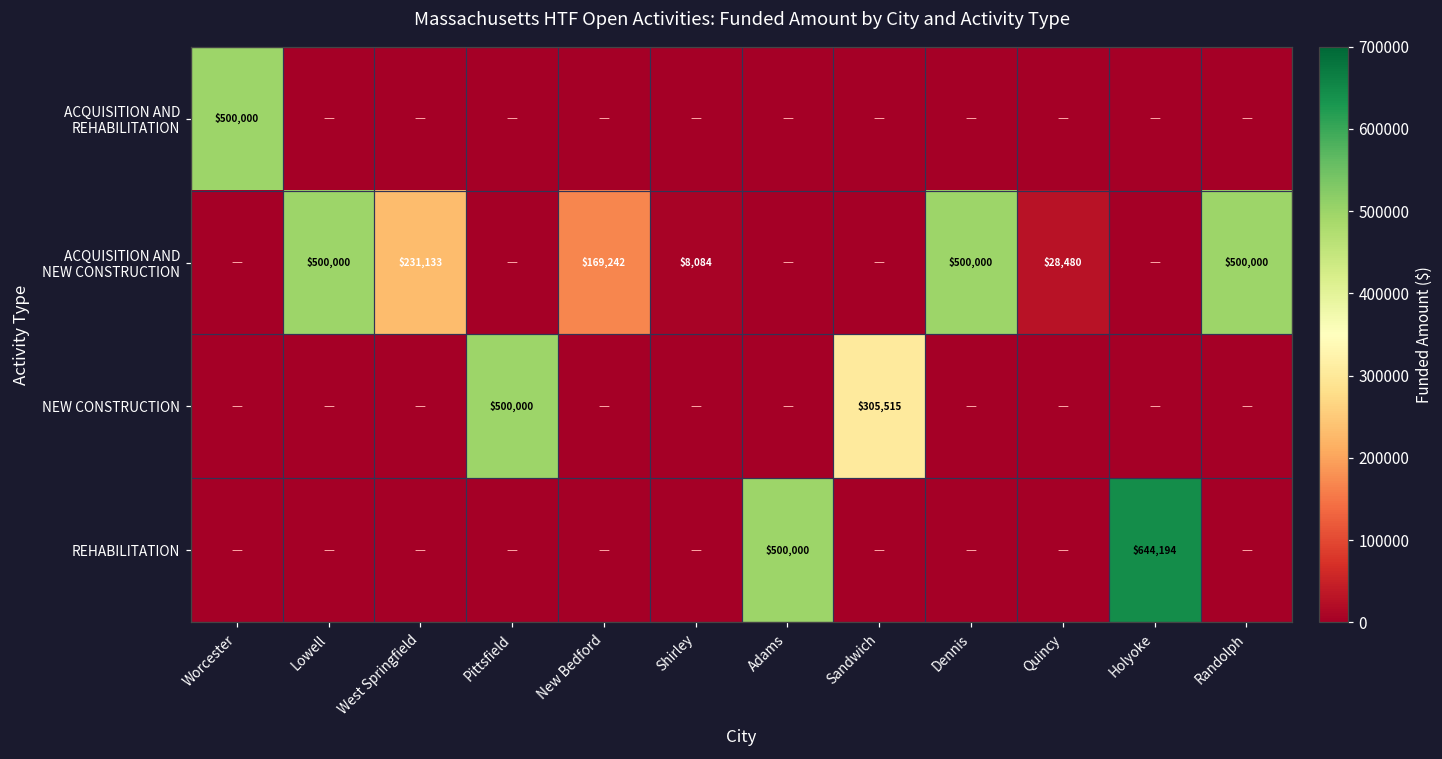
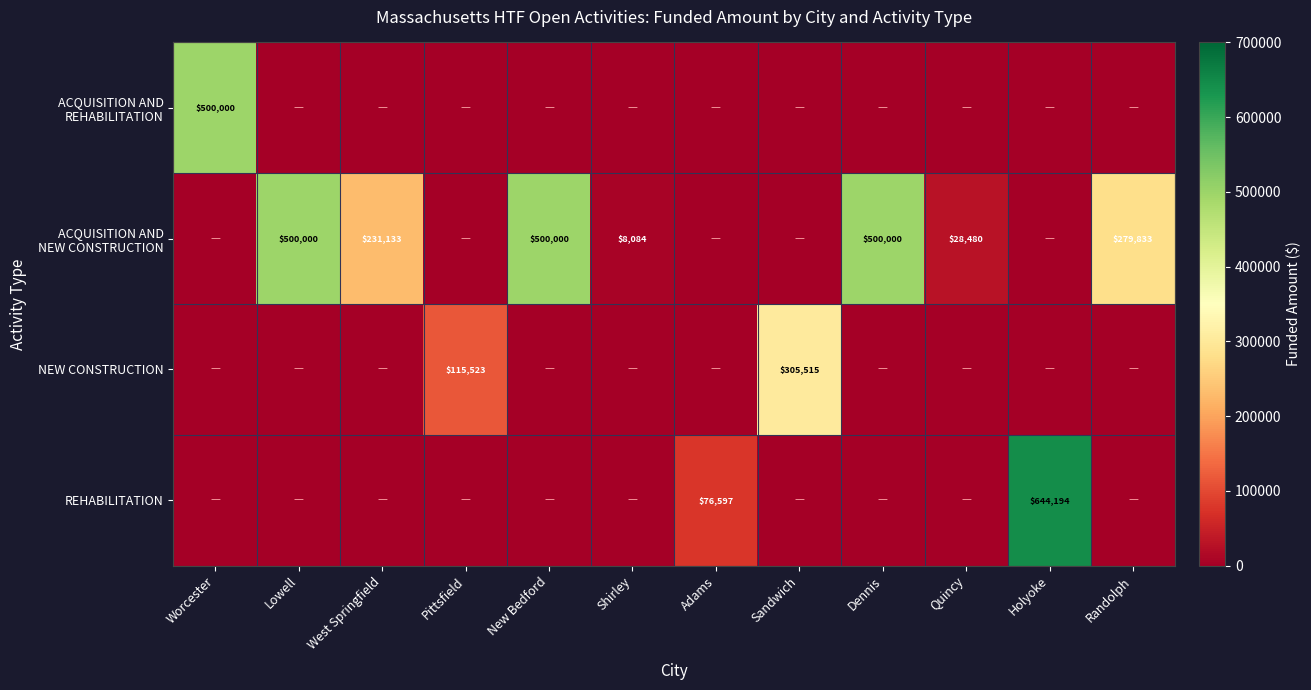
  {
    "ACQUISITION AND REHABILITATION": {
      "Worcester": "$500,000"
    },
    "ACQUISITION AND NEW CONSTRUCTION": {
      "Lowell": "$500,000",
      "West Springfield": "$231,133",
-     "New Bedford": "$169,242",
+     "New Bedford": "$500,000",
      "Shirley": "$8,084",
      "Dennis": "$500,000",
      "Quincy": "$28,480",
-     "Randolph": "$500,000"
+     "Randolph": "$279,833"
    },
    "NEW CONSTRUCTION": {
-     "Pittsfield": "$500,000",
+     "Pittsfield": "$115,523",
      "Sandwich": "$305,515"
    },
    "REHABILITATION": {
-     "Adams": "$500,000",
+     "Adams": "$76,597",
      "Holyoke": "$644,194"
    }
  }
